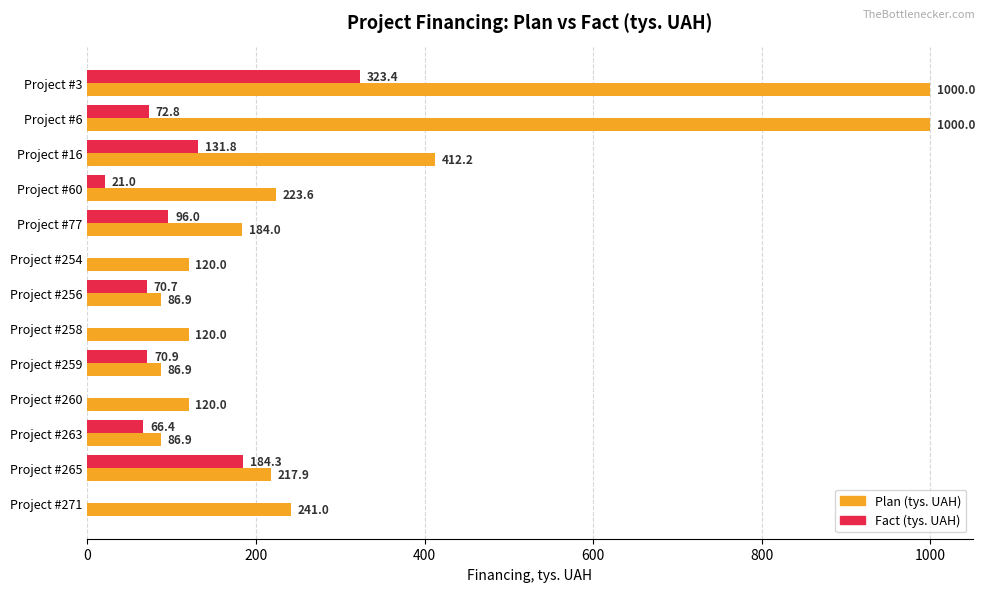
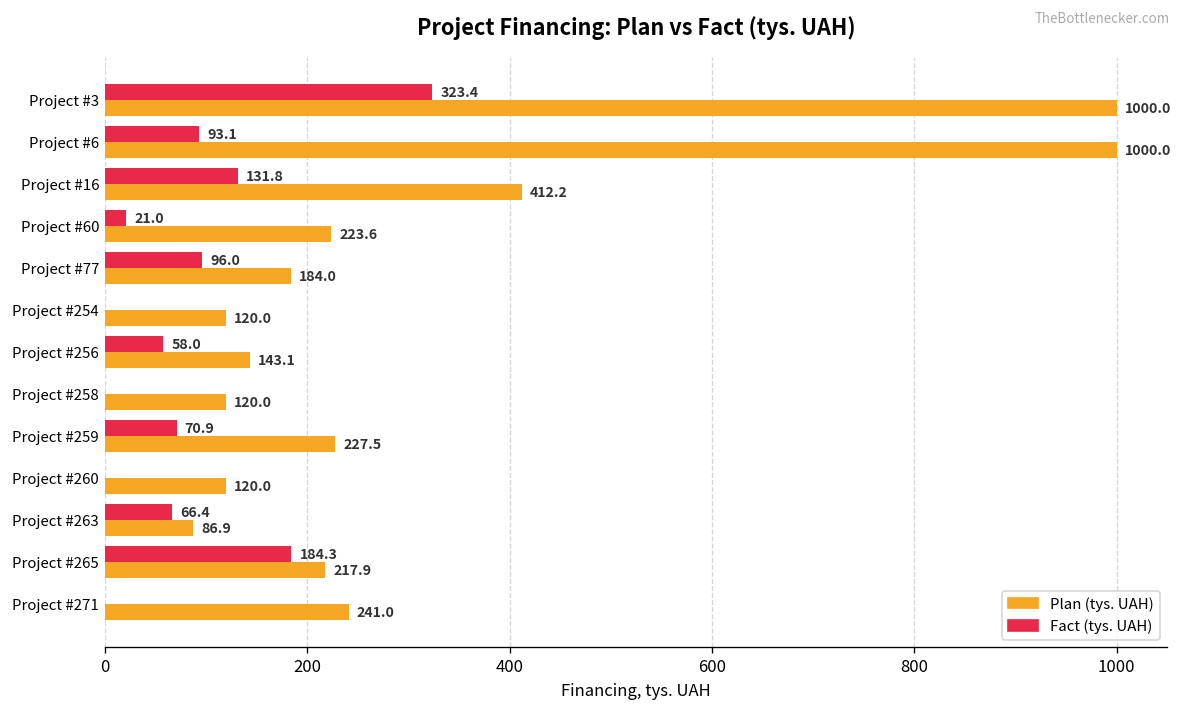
  {
    "Plan (tys. UAH)": {
      "Project #3": 1000.0,
      "Project #6": 1000.0,
      "Project #16": 412.2,
      "Project #60": 223.6,
      "Project #77": 184.0,
      "Project #254": 120.0,
-     "Project #256": 86.9,
+     "Project #256": 143.1,
      "Project #258": 120.0,
-     "Project #259": 86.9,
+     "Project #259": 227.5,
      "Project #260": 120.0,
      "Project #263": 86.9,
      "Project #265": 217.9,
      "Project #271": 241.0
    },
    "Fact (tys. UAH)": {
      "Project #3": 323.4,
-     "Project #6": 72.8,
+     "Project #6": 93.1,
      "Project #16": 131.8,
      "Project #60": 21.0,
      "Project #77": 96.0,
-     "Project #256": 70.7,
+     "Project #256": 58.0,
      "Project #259": 70.9,
      "Project #263": 66.4,
      "Project #265": 184.3
    }
  }
